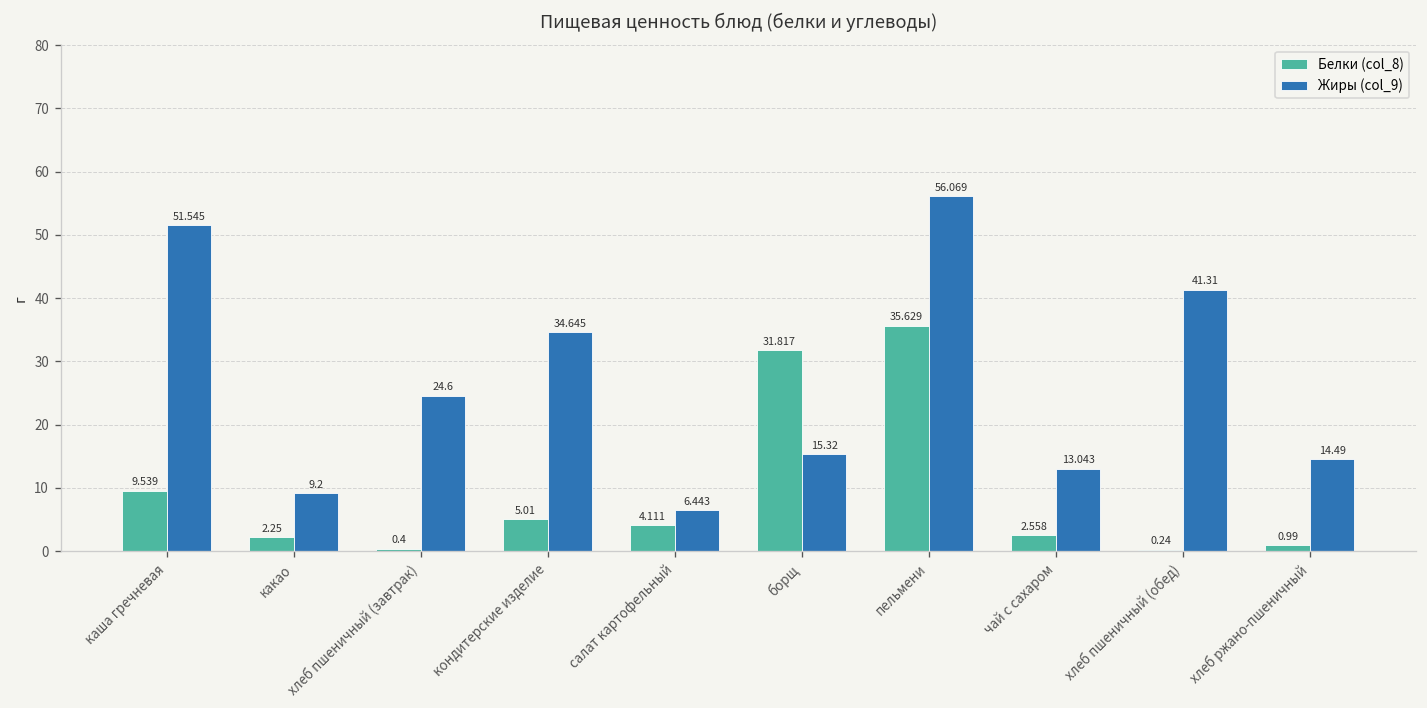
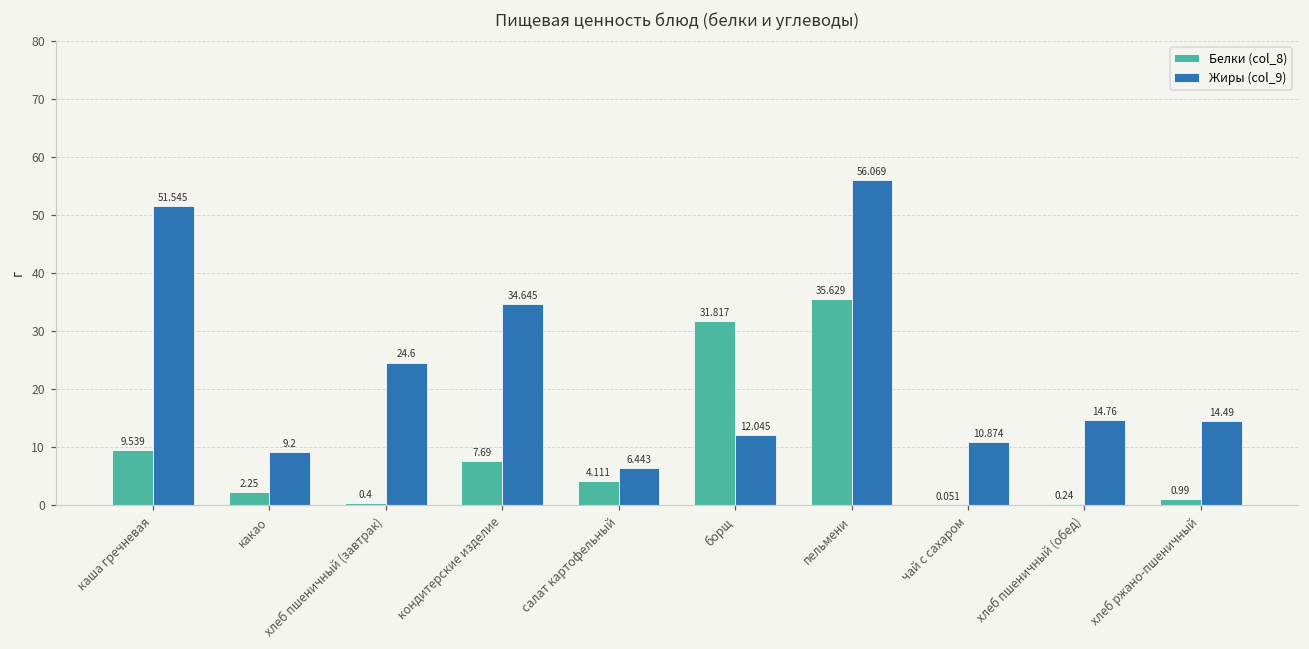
  {
    "Белки (col_8)": {
      "каша гречневая": 9.539,
      "какао": 2.25,
      "хлеб пшеничный (завтрак)": 0.4,
-     "кондитерские изделие": 5.01,
+     "кондитерские изделие": 7.69,
      "салат картофельный": 4.111,
      "борщ": 31.817,
      "пельмени": 35.629,
-     "чай с сахаром": 2.558,
+     "чай с сахаром": 0.051,
      "хлеб пшеничный (обед)": 0.24,
      "хлеб ржано-пшеничный": 0.99
    },
    "Жиры (col_9)": {
      "каша гречневая": 51.545,
      "какао": 9.2,
      "хлеб пшеничный (завтрак)": 24.6,
      "кондитерские изделие": 34.645,
      "салат картофельный": 6.443,
-     "борщ": 15.32,
+     "борщ": 12.045,
      "пельмени": 56.069,
-     "чай с сахаром": 13.043,
-     "хлеб пшеничный (обед)": 41.31,
+     "чай с сахаром": 10.874,
+     "хлеб пшеничный (обед)": 14.76,
      "хлеб ржано-пшеничный": 14.49
    }
  }
